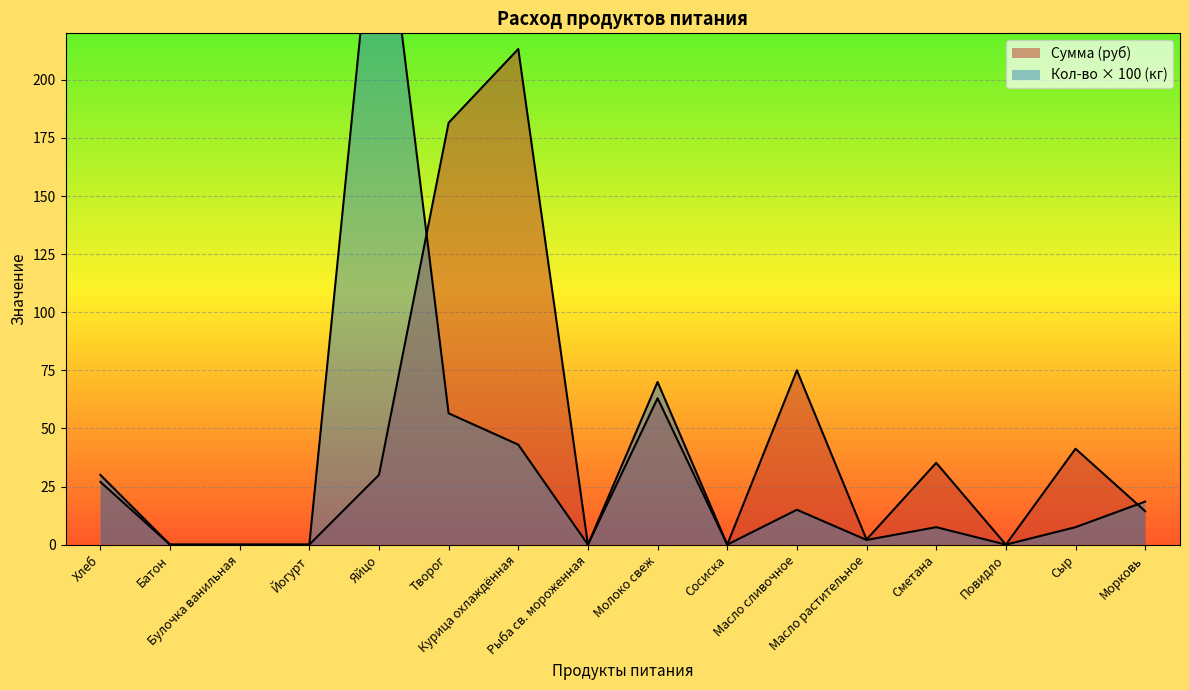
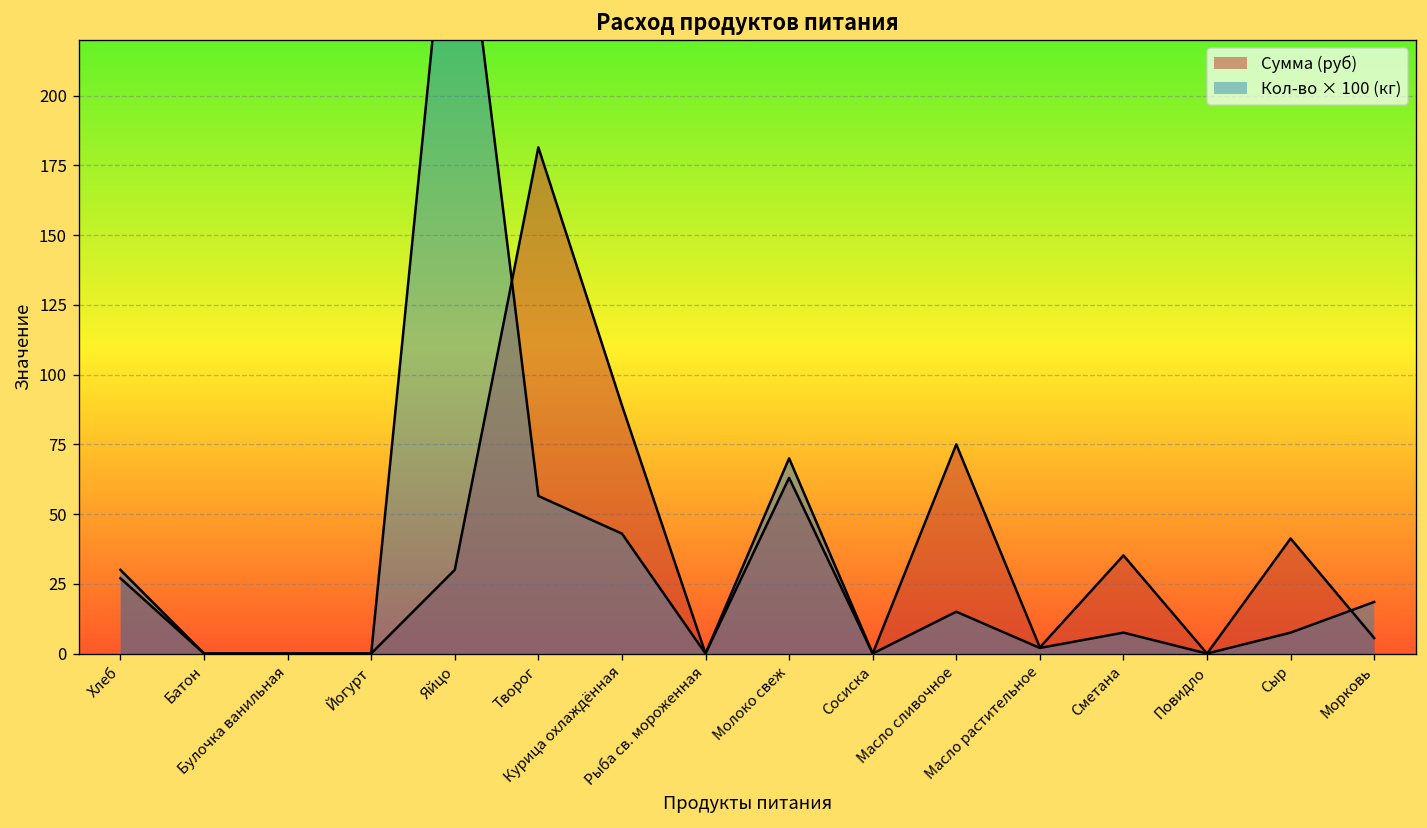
  {
    "Сумма (руб)": {
      "Хлеб": 27,
      "Яйцо": 30,
      "Творог": 182,
-     "Курица охлаждённая": 213,
+     "Курица охлаждённая": 89,
      "Молоко свеж": 63,
      "Масло сливочное": 75,
      "Сметана": 35,
      "Сыр": 41,
-     "Морковь": 14
+     "Морковь": 6
    },
    "Кол-во × 100 (кг)": {
      "Хлеб": 30,
      "Творог": 56,
      "Курица охлаждённая": 43,
      "Молоко свеж": 70,
      "Масло сливочное": 15,
      "Сметана": 8,
      "Сыр": 8,
      "Морковь": 19
    }
  }
